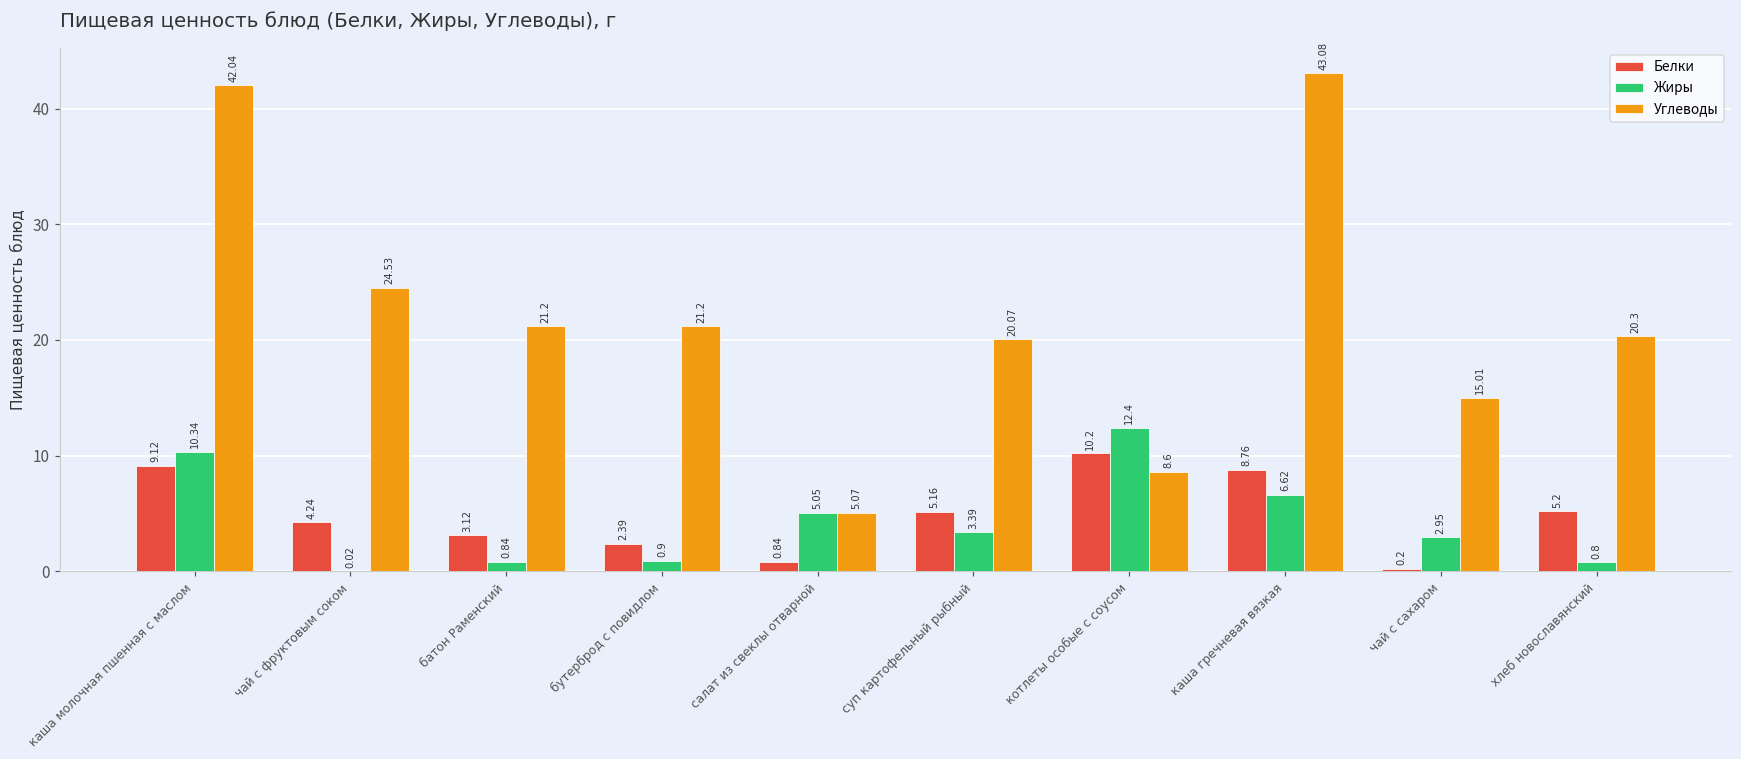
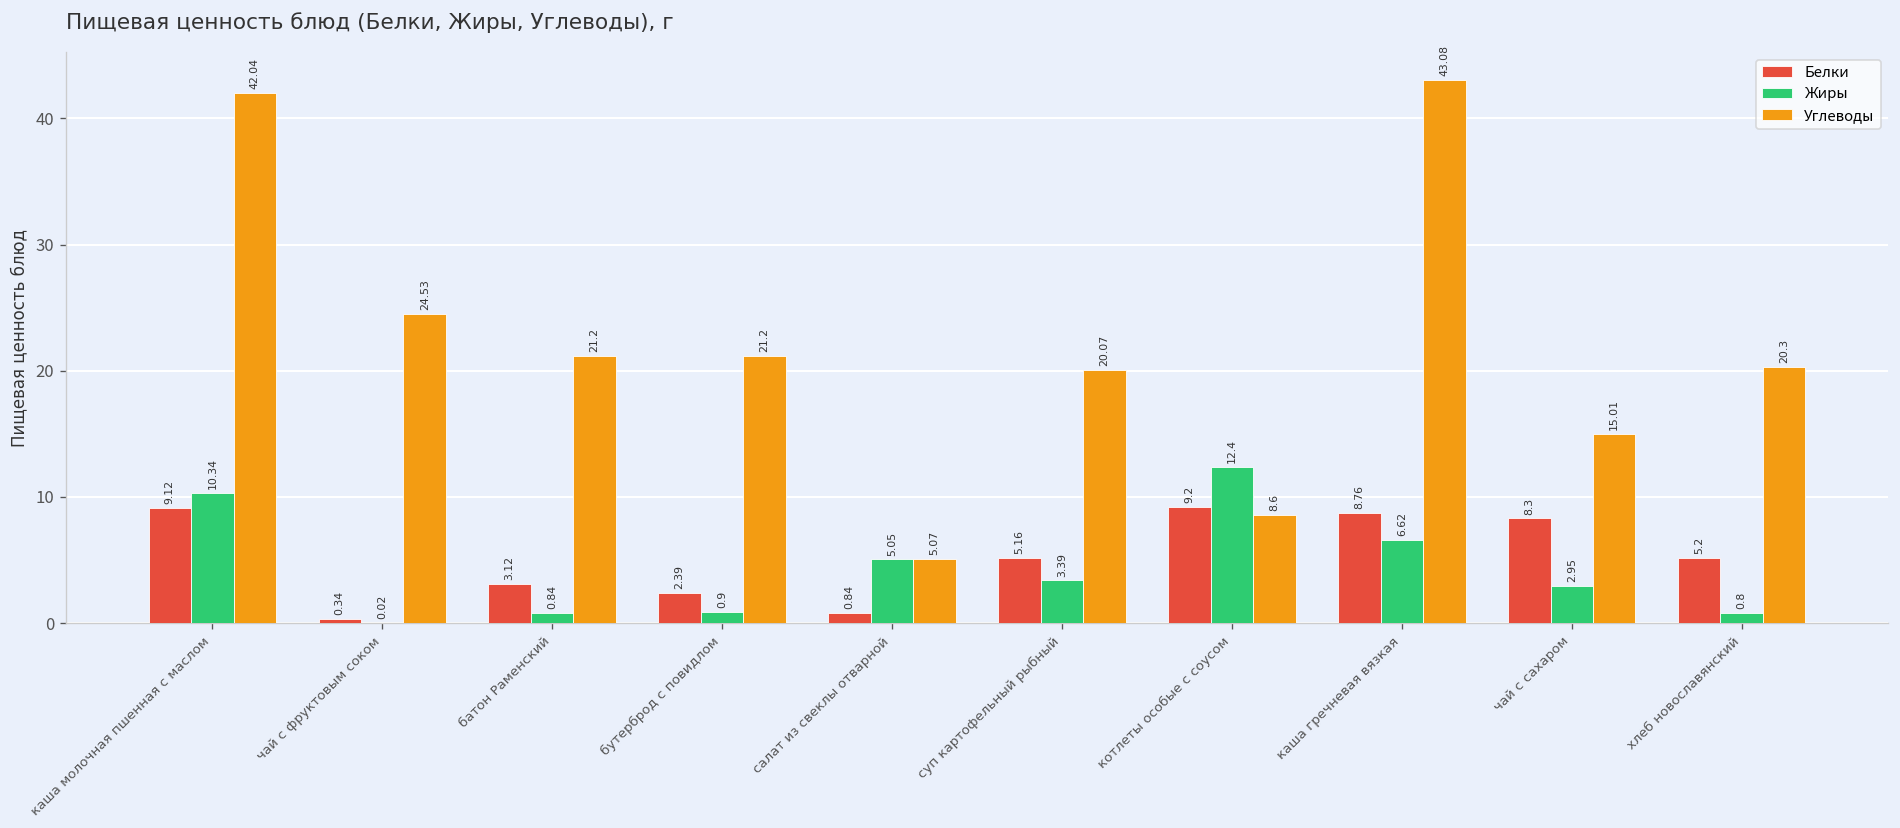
  {
    "Белки": {
      "каша молочная пшенная с маслом": 9.12,
-     "чай с фруктовым соком": 4.24,
+     "чай с фруктовым соком": 0.34,
      "батон Раменский": 3.12,
      "бутерброд с повидлом": 2.39,
      "салат из свеклы отварной": 0.84,
      "суп картофельный рыбный": 5.16,
-     "котлеты особые с соусом": 10.2,
+     "котлеты особые с соусом": 9.2,
      "каша гречневая вязкая": 8.76,
-     "чай с сахаром": 0.2,
+     "чай с сахаром": 8.3,
      "хлеб новославянский": 5.2
    },
    "Жиры": {
      "каша молочная пшенная с маслом": 10.34,
      "чай с фруктовым соком": 0.02,
      "батон Раменский": 0.84,
      "бутерброд с повидлом": 0.9,
      "салат из свеклы отварной": 5.05,
      "суп картофельный рыбный": 3.39,
      "котлеты особые с соусом": 12.4,
      "каша гречневая вязкая": 6.62,
      "чай с сахаром": 2.95,
      "хлеб новославянский": 0.8
    },
    "Углеводы": {
      "каша молочная пшенная с маслом": 42.04,
      "чай с фруктовым соком": 24.53,
      "батон Раменский": 21.2,
      "бутерброд с повидлом": 21.2,
      "салат из свеклы отварной": 5.07,
      "суп картофельный рыбный": 20.07,
      "котлеты особые с соусом": 8.6,
      "каша гречневая вязкая": 43.08,
      "чай с сахаром": 15.01,
      "хлеб новославянский": 20.3
    }
  }
